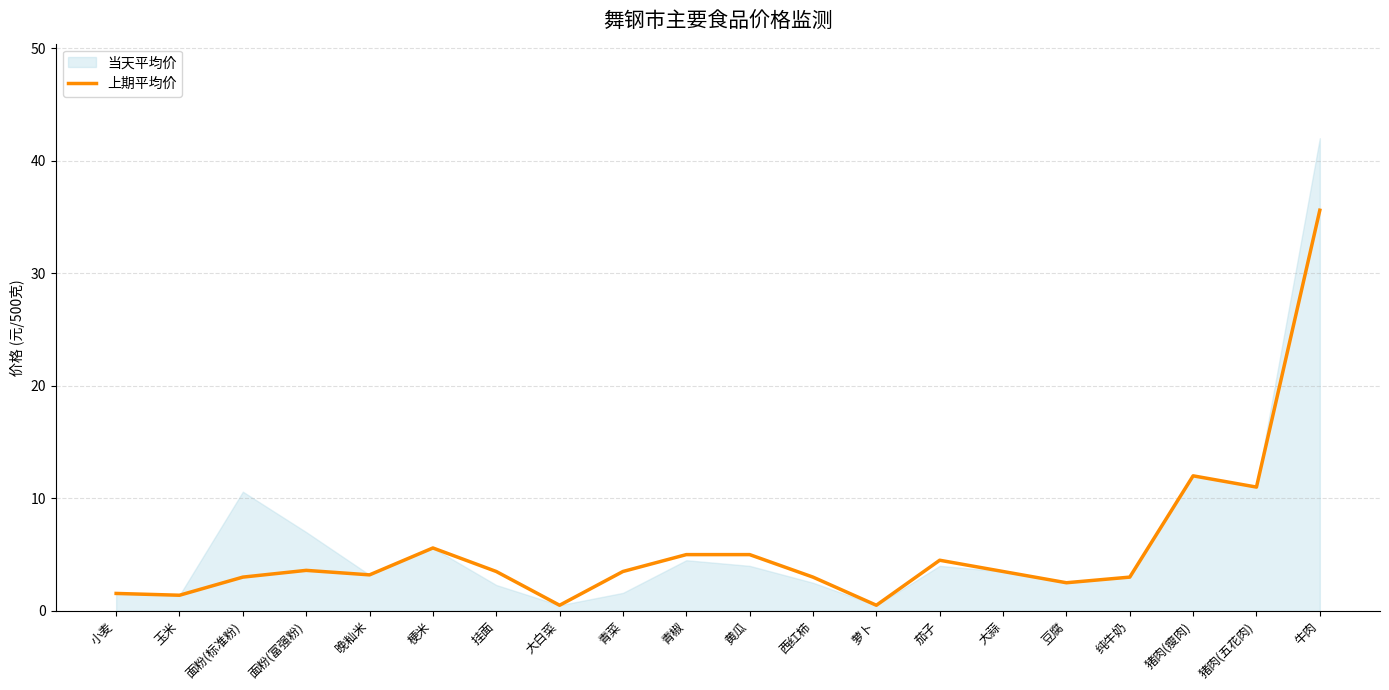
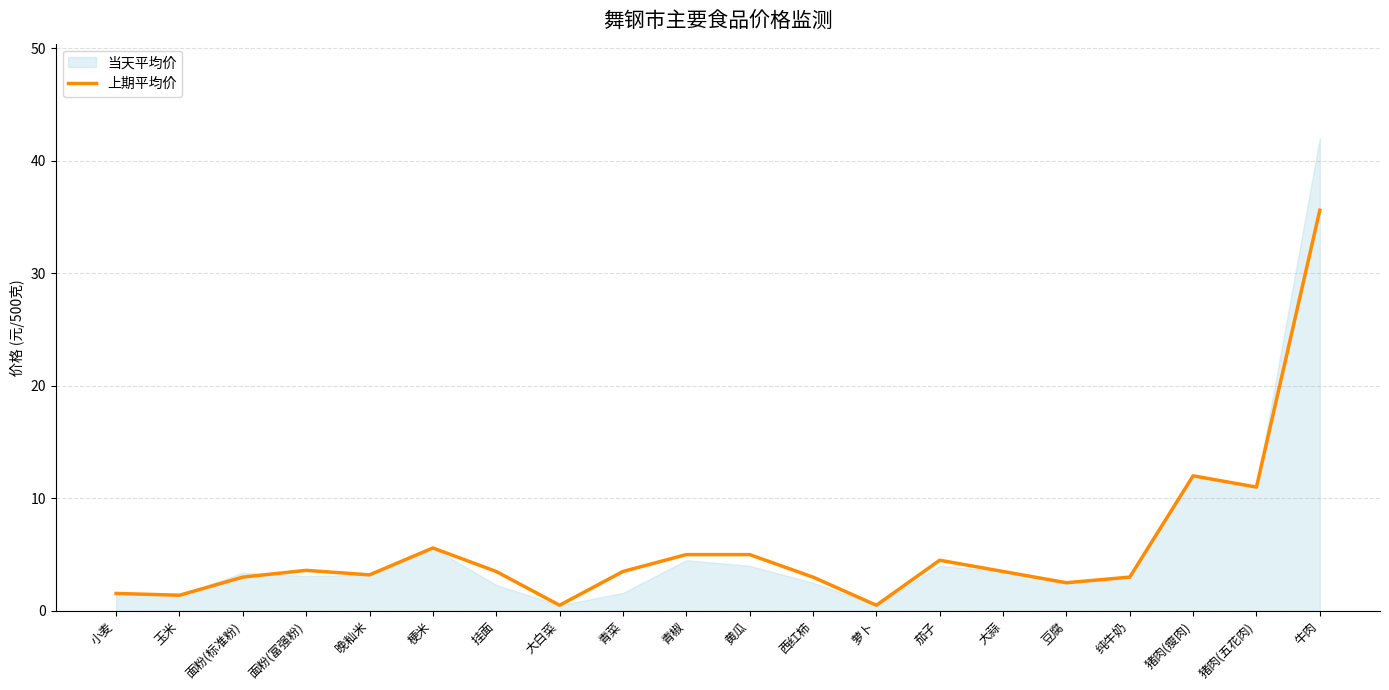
  {
    "当天平均价": {
-     "面粉(标准粉)": 10.6,
-     "面粉(富强粉)": 7.0,
+     "面粉(标准粉)": 3.4,
+     "面粉(富强粉)": 3.1,
      "挂面": 2.3,
      "青菜": 1.6,
      "青椒": 4.5,
      "黄瓜": 4.0,
      "西红柿": 2.5,
      "茄子": 4.0,
      "牛肉": 42.0
    },
    "上期平均价": {
      "面粉(标准粉)": 3.0,
      "面粉(富强粉)": 3.6,
      "挂面": 3.5,
      "青菜": 3.5,
      "青椒": 5.0,
      "黄瓜": 5.0,
      "西红柿": 3.0,
      "茄子": 4.5,
      "牛肉": 35.6
    }
  }
